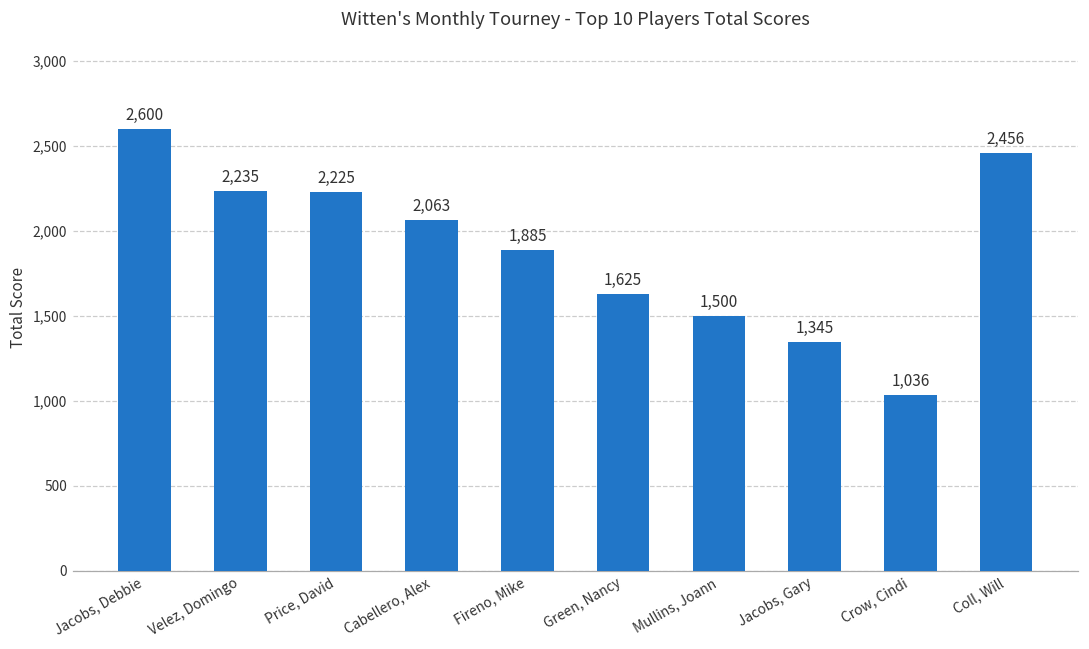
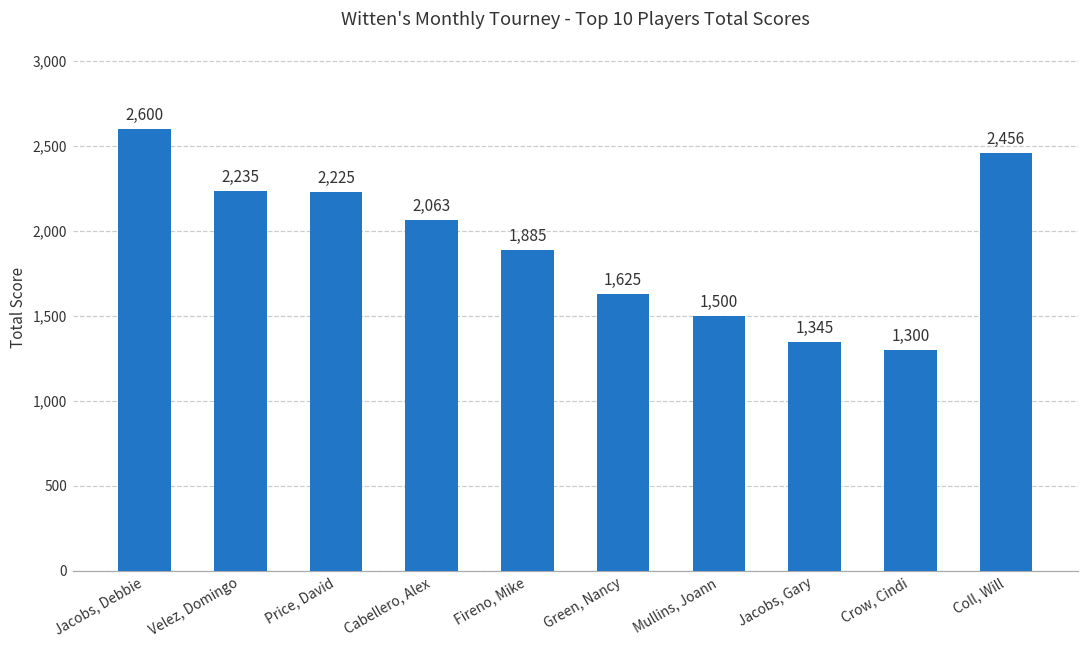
  {
    "Jacobs, Debbie": "2,600",
    "Velez, Domingo": "2,235",
    "Price, David": "2,225",
    "Cabellero, Alex": "2,063",
    "Fireno, Mike": "1,885",
    "Green, Nancy": "1,625",
    "Mullins, Joann": "1,500",
    "Jacobs, Gary": "1,345",
-   "Crow, Cindi": "1,036",
+   "Crow, Cindi": "1,300",
    "Coll, Will": "2,456"
  }
